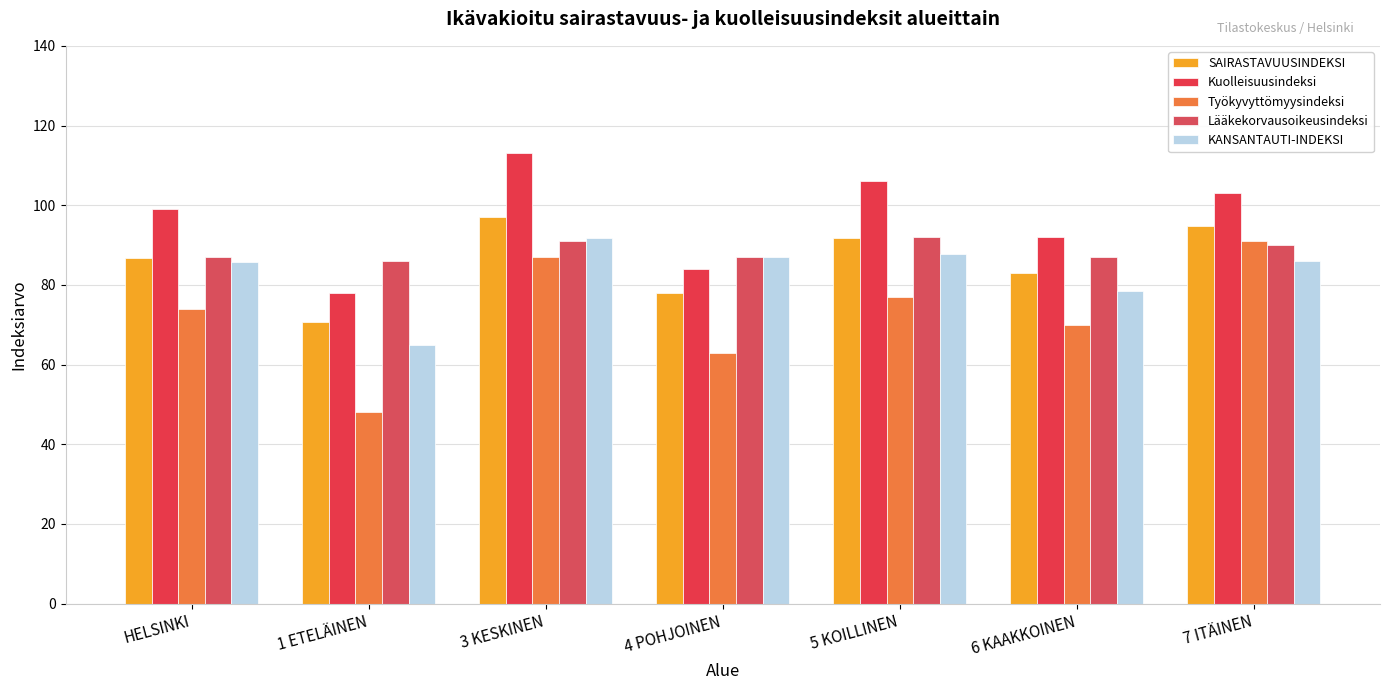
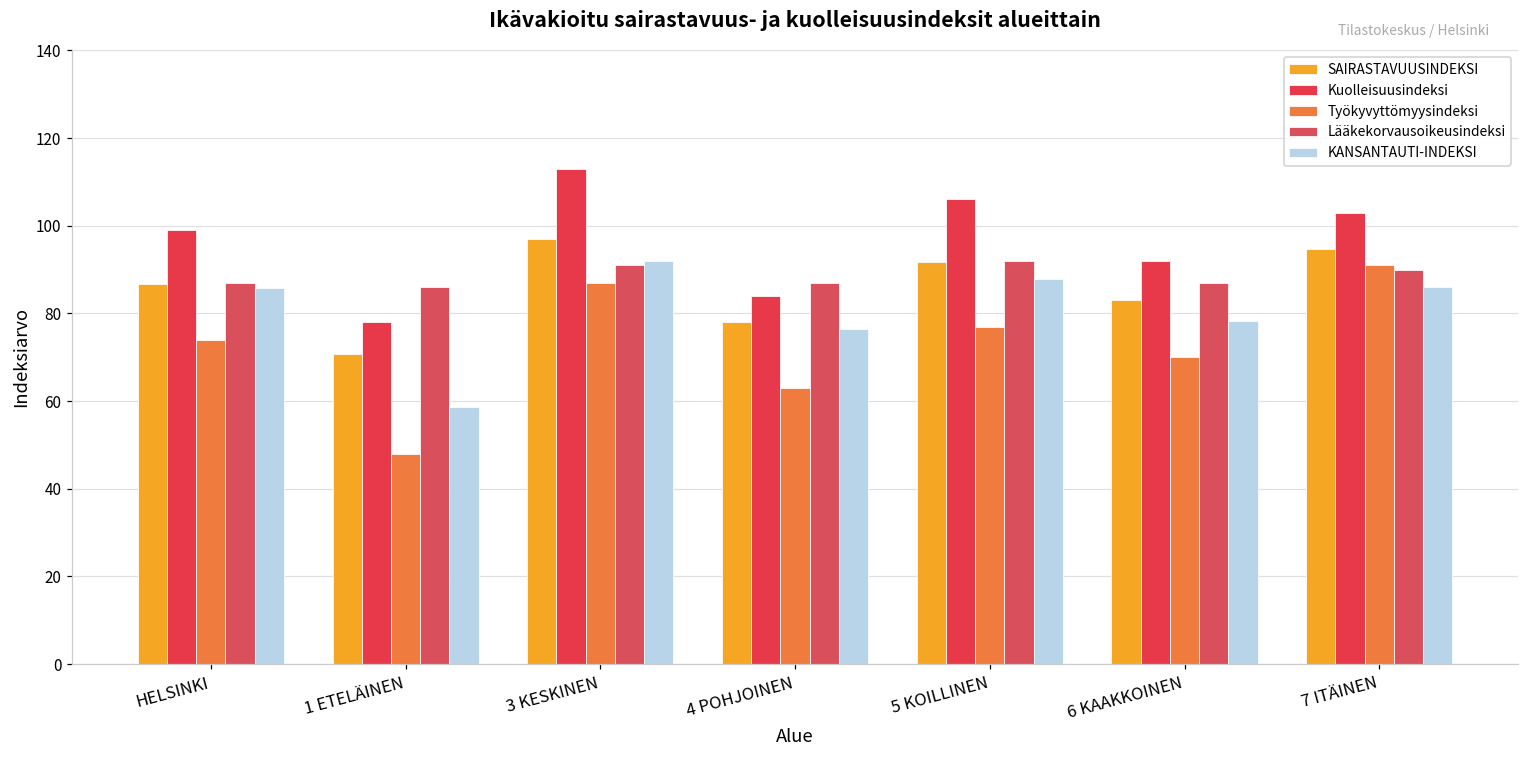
  {
    "KANSANTAUTI-INDEKSI": {
      "HELSINKI": 86,
-     "1 ETELÄINEN": 65,
+     "1 ETELÄINEN": 59,
      "3 KESKINEN": 92,
-     "4 POHJOINEN": 87,
+     "4 POHJOINEN": 76,
      "5 KOILLINEN": 88,
      "6 KAAKKOINEN": 78,
      "7 ITÄINEN": 86
    }
  }
